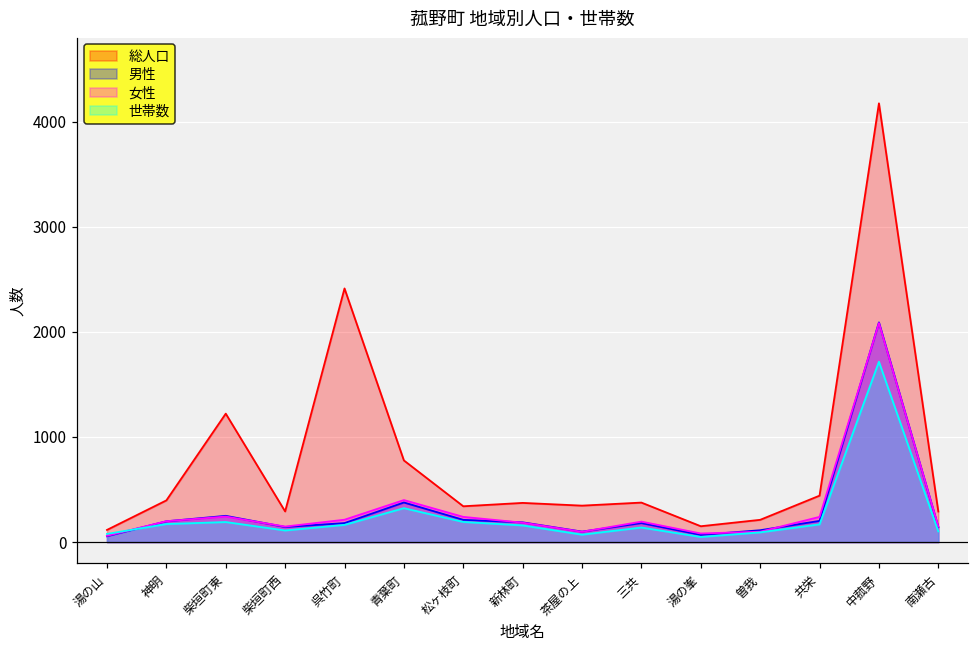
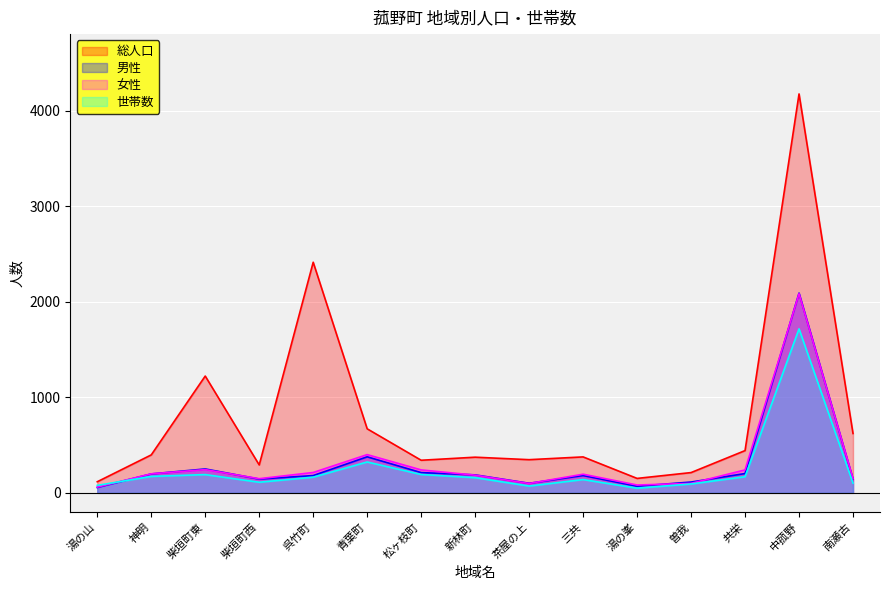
  {
    "総人口": {
      "湯の山": 100,
      "神明": 400,
      "柴垣町東": 1200,
      "柴垣町西": 300,
      "呉竹町": 2400,
-     "青葉町": 800,
+     "青葉町": 700,
      "松ヶ枝町": 300,
      "新林町": 400,
      "茶屋の上": 300,
      "三共": 400,
      "湯の峯": 200,
      "曽我": 200,
      "共栄": 400,
      "中菰野": 4200,
-     "南瀬古": 300
+     "南瀬古": 600
    },
    "男性": {
      "共栄": 200
    },
    "女性": {
      "呉竹町": 200,
      "松ヶ枝町": 200,
      "共栄": 200
    },
    "世帯数": {
      "柴垣町東": 200,
      "柴垣町西": 100,
      "青葉町": 300,
      "茶屋の上": 100,
      "三共": 100,
      "共栄": 200,
      "中菰野": 1700,
      "南瀬古": 100
    }
  }
